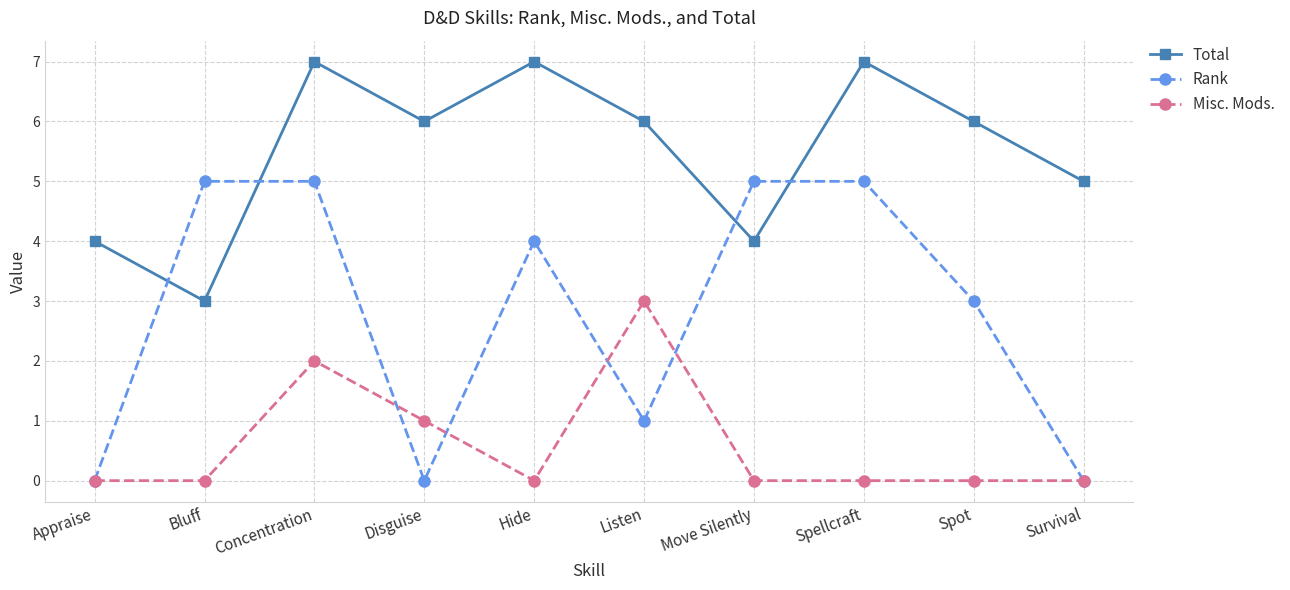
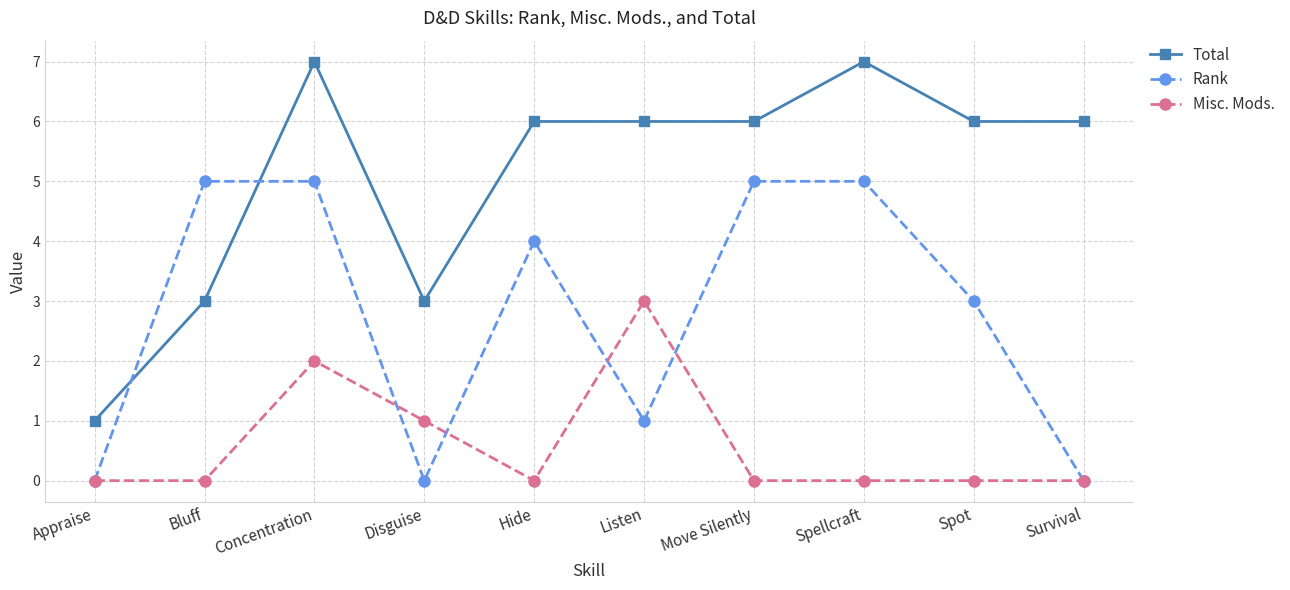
  {
    "Total": {
-     "Appraise": 4,
+     "Appraise": 1,
      "Bluff": 3,
      "Concentration": 7,
-     "Disguise": 6,
-     "Hide": 7,
+     "Disguise": 3,
+     "Hide": 6,
      "Listen": 6,
-     "Move Silently": 4,
+     "Move Silently": 6,
      "Spellcraft": 7,
      "Spot": 6,
-     "Survival": 5
+     "Survival": 6
    },
    "Rank": {
      "Bluff": 5,
      "Concentration": 5,
      "Disguise": 0,
      "Hide": 4,
      "Listen": 1,
      "Move Silently": 5,
      "Spellcraft": 5,
      "Spot": 3
    },
    "Misc. Mods.": {
      "Bluff": 0,
      "Concentration": 2,
      "Disguise": 1,
      "Hide": 0,
      "Listen": 3,
      "Move Silently": 0,
      "Spellcraft": 0,
      "Spot": 0
    }
  }
